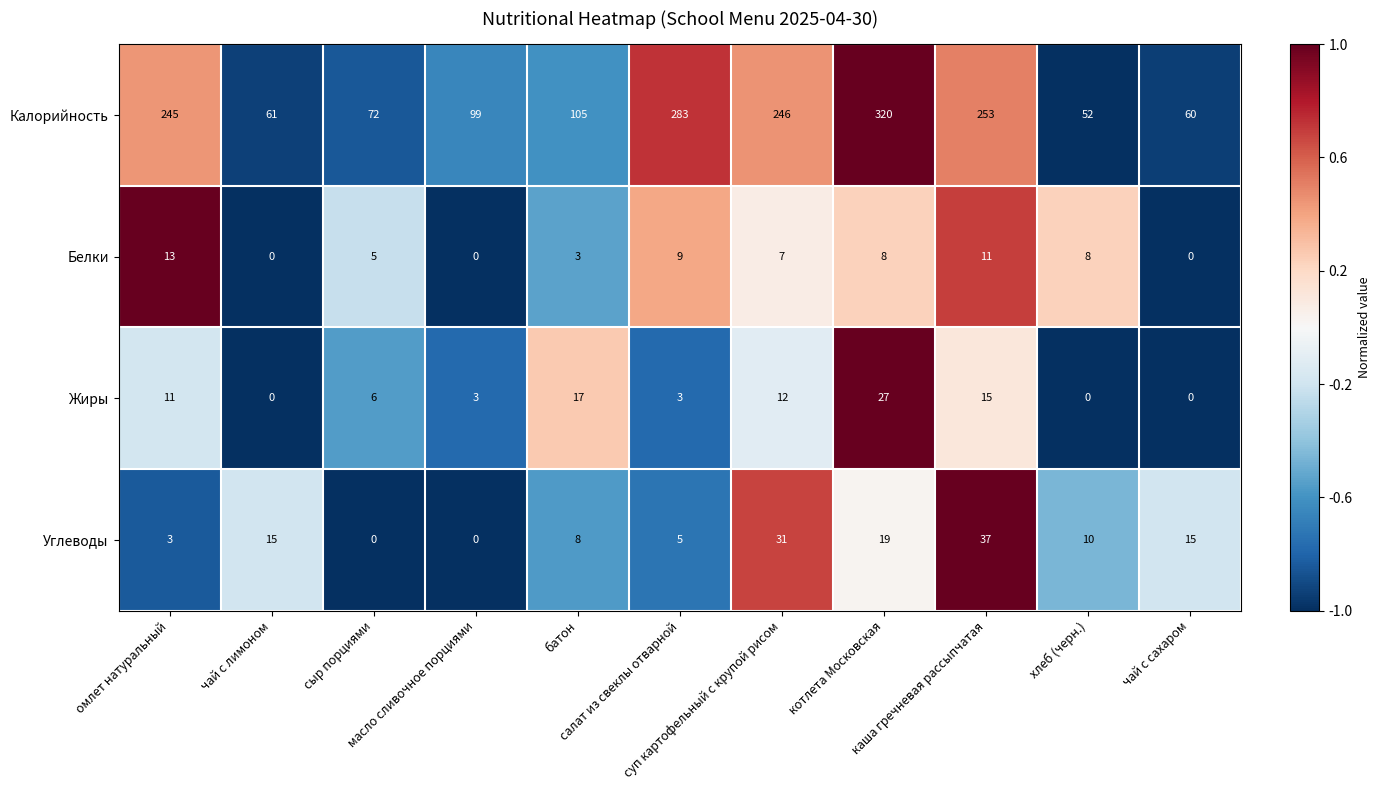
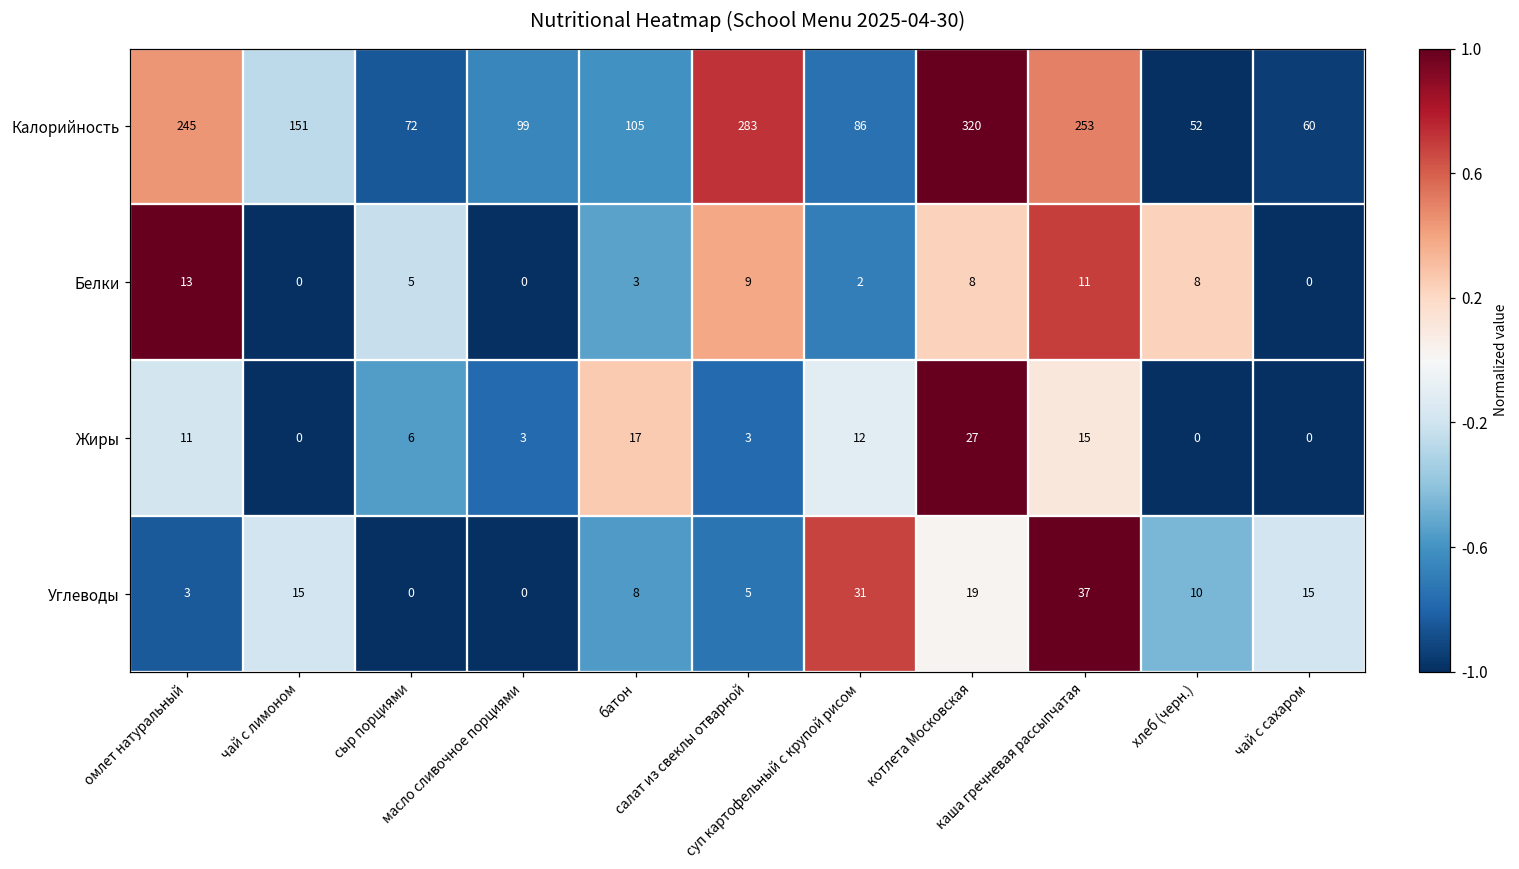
  {
    "Калорийность": {
      "омлет натуральный": 245,
-     "чай с лимоном": 61,
+     "чай с лимоном": 151,
      "сыр порциями": 72,
      "масло сливочное порциями": 99,
      "батон": 105,
      "салат из свеклы отварной": 283,
-     "суп картофельный с крупой рисом": 246,
+     "суп картофельный с крупой рисом": 86,
      "котлета Московская": 320,
      "каша гречневая рассыпчатая": 253,
      "хлеб (черн.)": 52,
      "чай с сахаром": 60
    },
    "Белки": {
      "омлет натуральный": 13,
      "чай с лимоном": 0,
      "сыр порциями": 5,
      "масло сливочное порциями": 0,
      "батон": 3,
      "салат из свеклы отварной": 9,
-     "суп картофельный с крупой рисом": 7,
+     "суп картофельный с крупой рисом": 2,
      "котлета Московская": 8,
      "каша гречневая рассыпчатая": 11,
      "хлеб (черн.)": 8,
      "чай с сахаром": 0
    },
    "Жиры": {
      "омлет натуральный": 11,
      "чай с лимоном": 0,
      "сыр порциями": 6,
      "масло сливочное порциями": 3,
      "батон": 17,
      "салат из свеклы отварной": 3,
      "суп картофельный с крупой рисом": 12,
      "котлета Московская": 27,
      "каша гречневая рассыпчатая": 15,
      "хлеб (черн.)": 0,
      "чай с сахаром": 0
    },
    "Углеводы": {
      "омлет натуральный": 3,
      "чай с лимоном": 15,
      "сыр порциями": 0,
      "масло сливочное порциями": 0,
      "батон": 8,
      "салат из свеклы отварной": 5,
      "суп картофельный с крупой рисом": 31,
      "котлета Московская": 19,
      "каша гречневая рассыпчатая": 37,
      "хлеб (черн.)": 10,
      "чай с сахаром": 15
    }
  }
